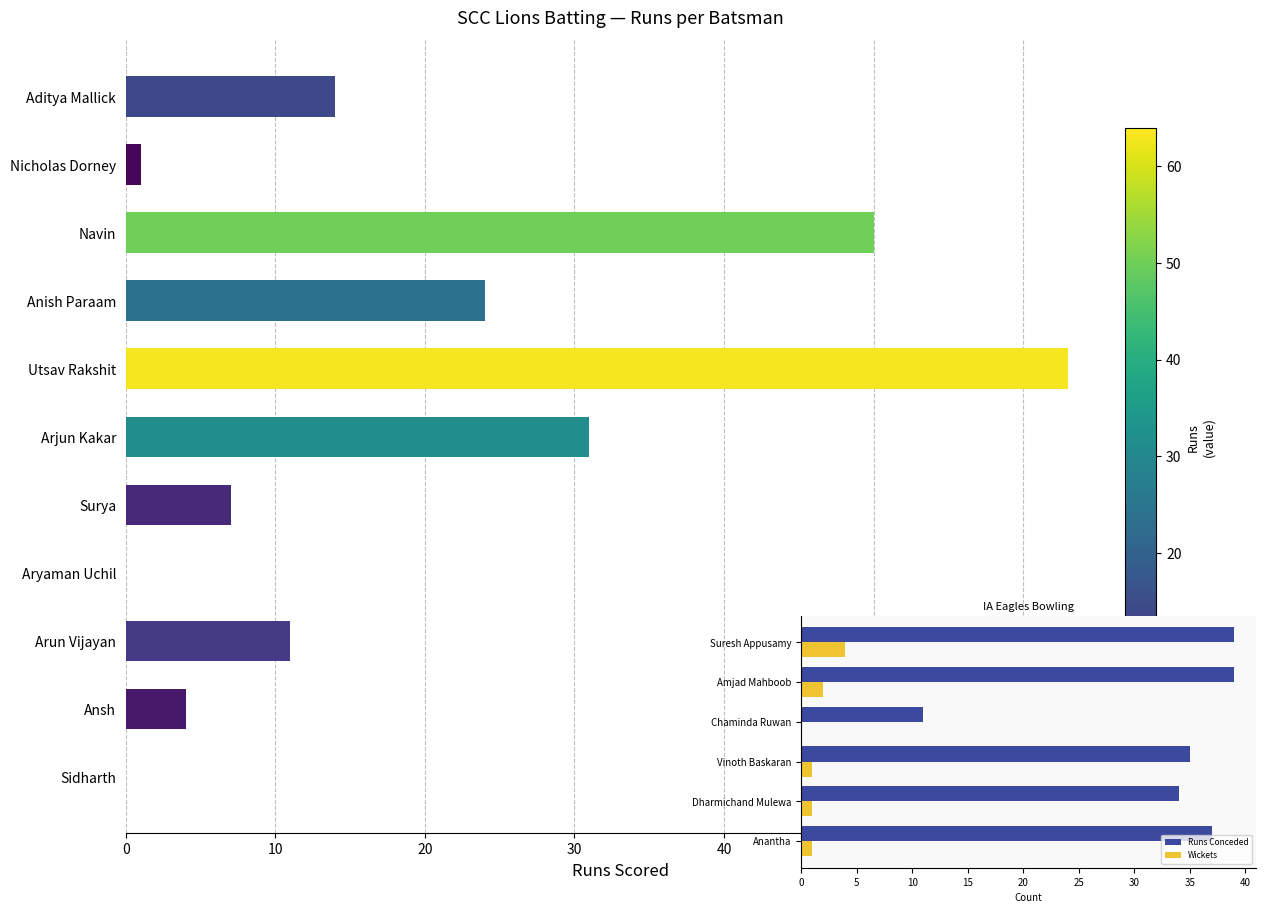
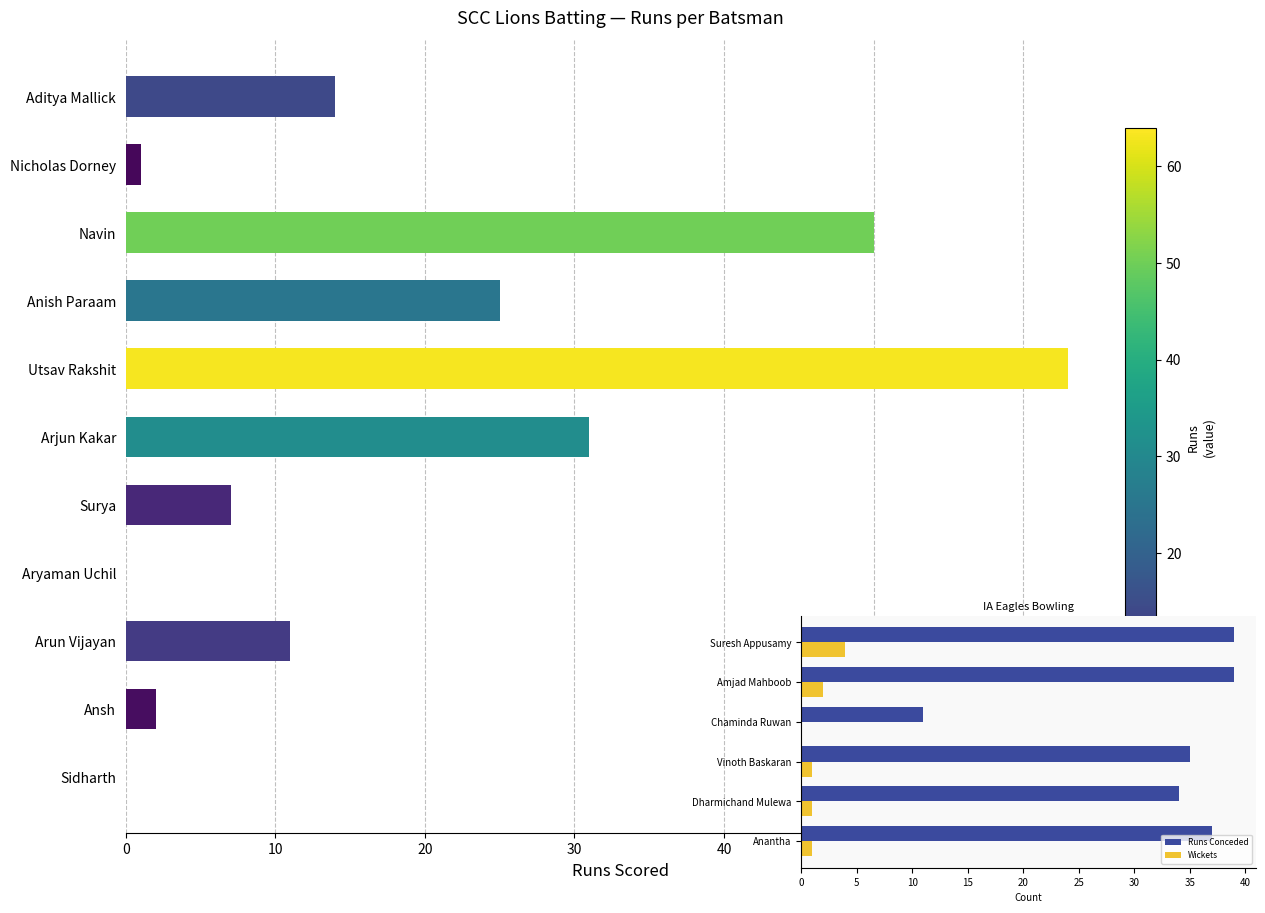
  {
    "SCC Lions Batting — Runs per Batsman": {
      "Aditya Mallick": 14,
      "Nicholas Dorney": 1,
      "Navin": 50,
-     "Anish Paraam": 24,
+     "Anish Paraam": 25,
      "Utsav Rakshit": 63,
      "Arjun Kakar": 31,
      "Surya": 7,
      "Aryaman Uchil": 0,
      "Arun Vijayan": 11,
-     "Ansh": 4,
+     "Ansh": 2,
      "Sidharth": 0
    }
  }
